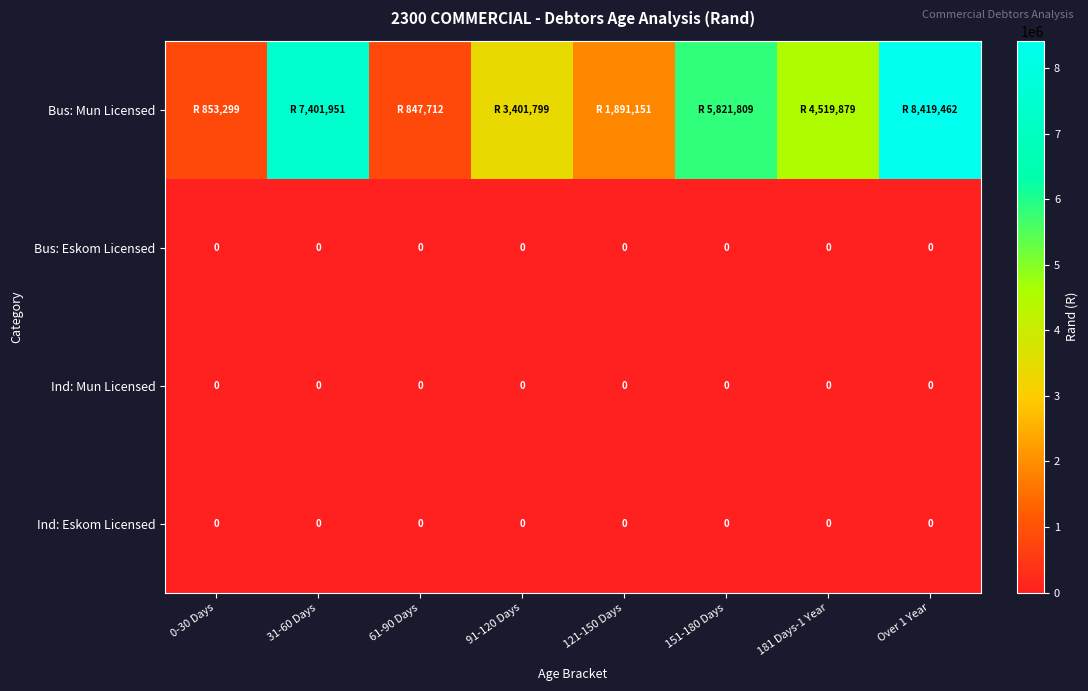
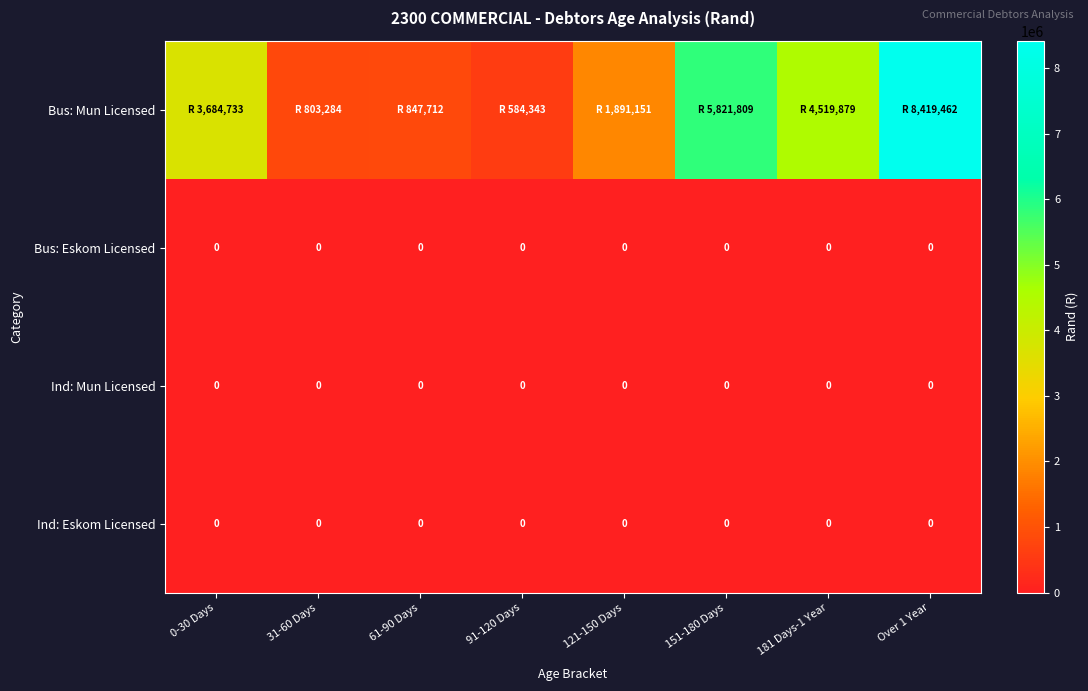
  {
    "Bus: Mun Licensed": {
-     "0-30 Days": "853,299",
-     "31-60 Days": "7,401,951",
+     "0-30 Days": "3,684,733",
+     "31-60 Days": "803,284",
      "61-90 Days": "847,712",
-     "91-120 Days": "3,401,799",
+     "91-120 Days": "584,343",
      "121-150 Days": "1,891,151",
      "151-180 Days": "5,821,809",
      "181 Days-1 Year": "4,519,879",
      "Over 1 Year": "8,419,462"
    },
    "Bus: Eskom Licensed": {
      "0-30 Days": "0",
      "31-60 Days": "0",
      "61-90 Days": "0",
      "91-120 Days": "0",
      "121-150 Days": "0",
      "151-180 Days": "0",
      "181 Days-1 Year": "0",
      "Over 1 Year": "0"
    },
    "Ind: Mun Licensed": {
      "0-30 Days": "0",
      "31-60 Days": "0",
      "61-90 Days": "0",
      "91-120 Days": "0",
      "121-150 Days": "0",
      "151-180 Days": "0",
      "181 Days-1 Year": "0",
      "Over 1 Year": "0"
    },
    "Ind: Eskom Licensed": {
      "0-30 Days": "0",
      "31-60 Days": "0",
      "61-90 Days": "0",
      "91-120 Days": "0",
      "121-150 Days": "0",
      "151-180 Days": "0",
      "181 Days-1 Year": "0",
      "Over 1 Year": "0"
    }
  }
